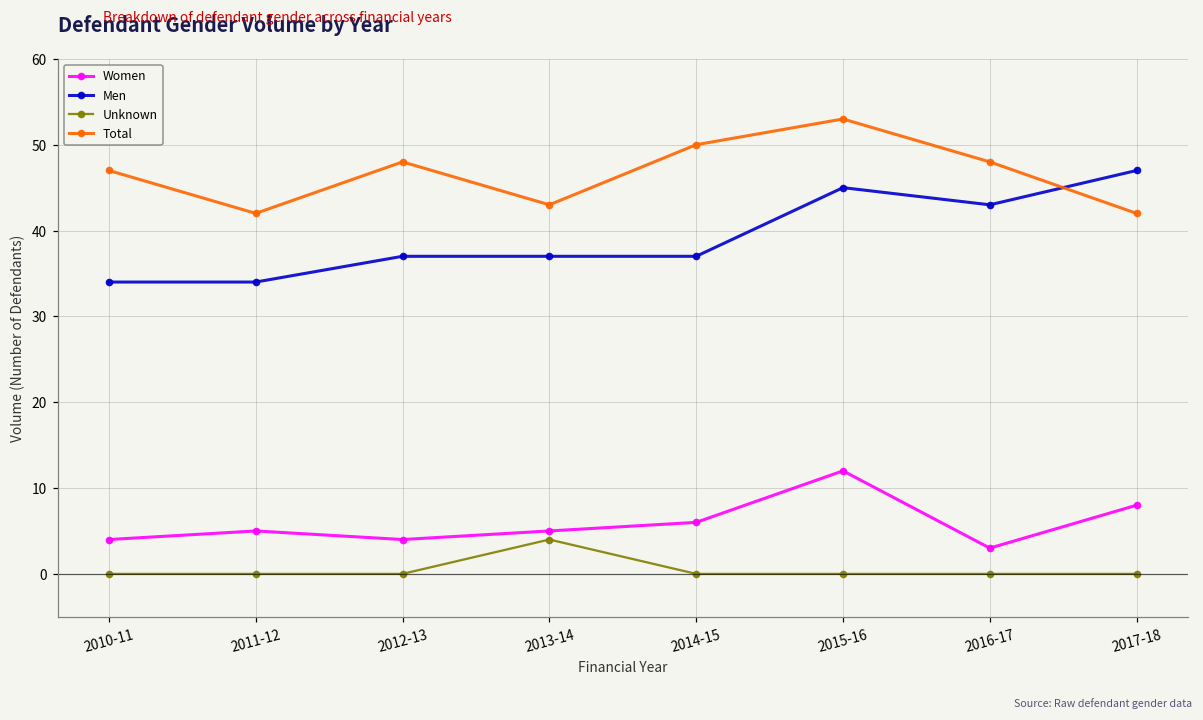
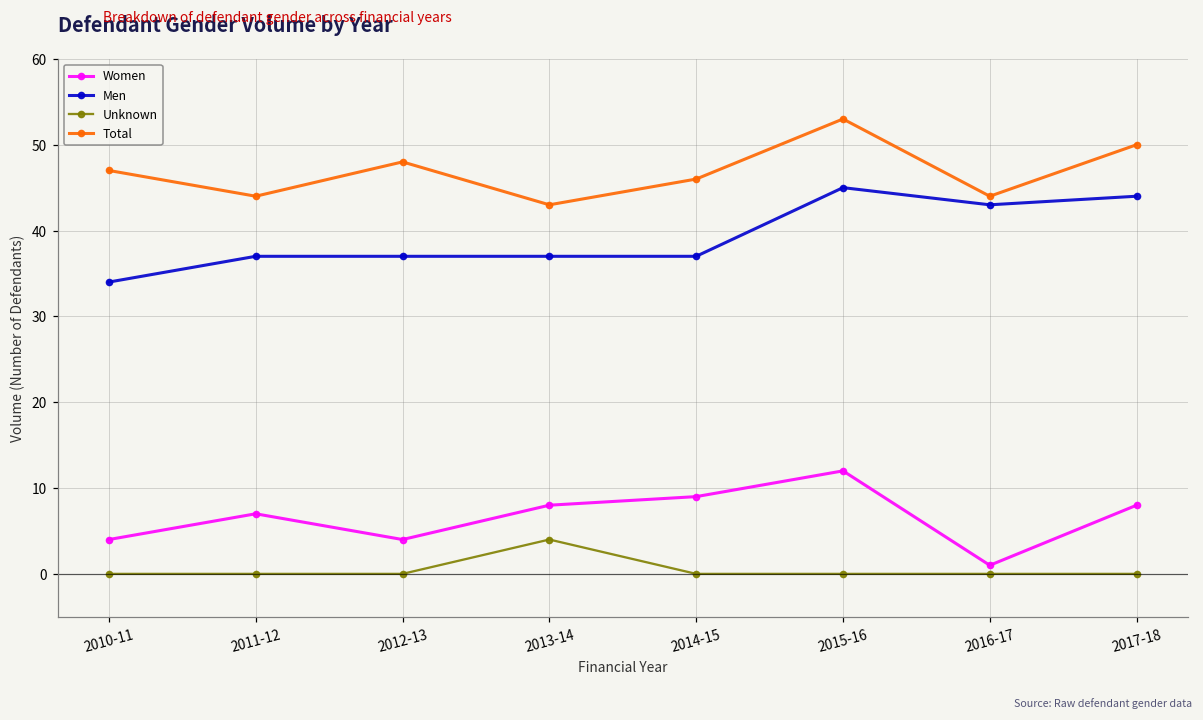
  {
    "Women": {
      "2010-11": 4,
-     "2011-12": 5,
+     "2011-12": 7,
      "2012-13": 4,
-     "2013-14": 5,
-     "2014-15": 6,
+     "2013-14": 8,
+     "2014-15": 9,
      "2015-16": 12,
-     "2016-17": 3,
+     "2016-17": 1,
      "2017-18": 8
    },
    "Men": {
      "2010-11": 34,
-     "2011-12": 34,
+     "2011-12": 37,
      "2012-13": 37,
      "2013-14": 37,
      "2014-15": 37,
      "2015-16": 45,
      "2016-17": 43,
-     "2017-18": 47
+     "2017-18": 44
    },
    "Unknown": {
      "2010-11": 0,
      "2011-12": 0,
      "2012-13": 0,
      "2013-14": 4,
      "2014-15": 0,
      "2015-16": 0,
      "2016-17": 0,
      "2017-18": 0
    },
    "Total": {
      "2010-11": 47,
-     "2011-12": 42,
+     "2011-12": 44,
      "2012-13": 48,
      "2013-14": 43,
-     "2014-15": 50,
+     "2014-15": 46,
      "2015-16": 53,
-     "2016-17": 48,
-     "2017-18": 42
+     "2016-17": 44,
+     "2017-18": 50
    }
  }
